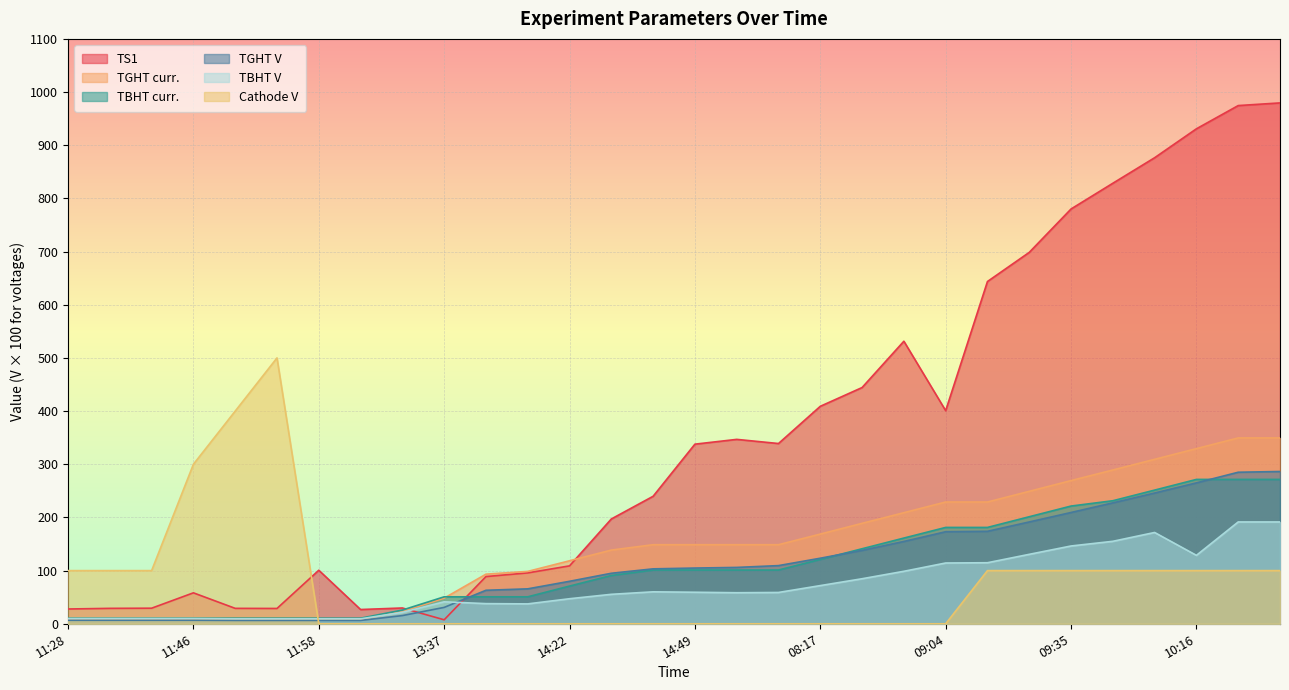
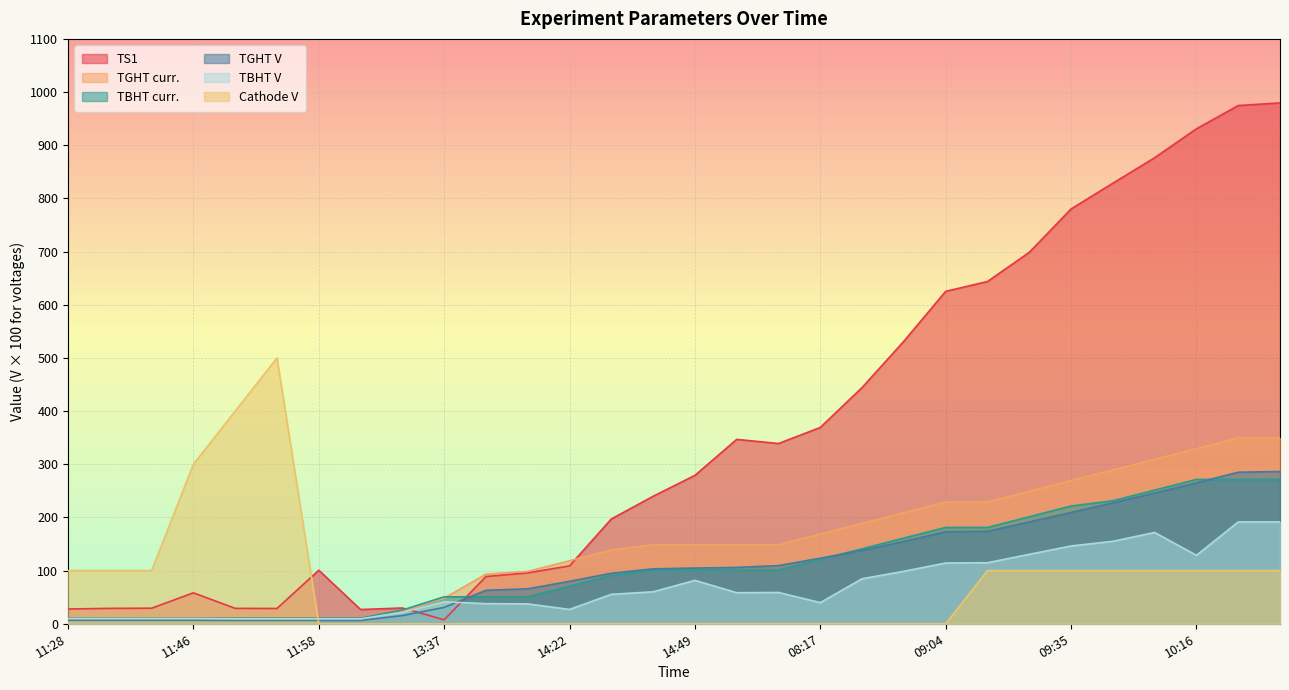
  {
    "TS1": {
      "11:28": 30,
      "11:46": 60,
      "11:58": 100,
      "13:37": 10,
      "14:22": 110,
-     "14:49": 340,
-     "08:17": 410,
-     "09:04": 400,
+     "14:49": 280,
+     "08:17": 370,
+     "09:04": 630,
      "09:35": 780,
      "10:16": 930
    },
    "TBHT V": {
      "13:37": 40,
-     "14:22": 50,
-     "14:49": 60,
-     "08:17": 70,
+     "14:22": 30,
+     "14:49": 80,
+     "08:17": 40,
      "09:04": 110,
      "09:35": 150,
      "10:16": 130
    }
  }
